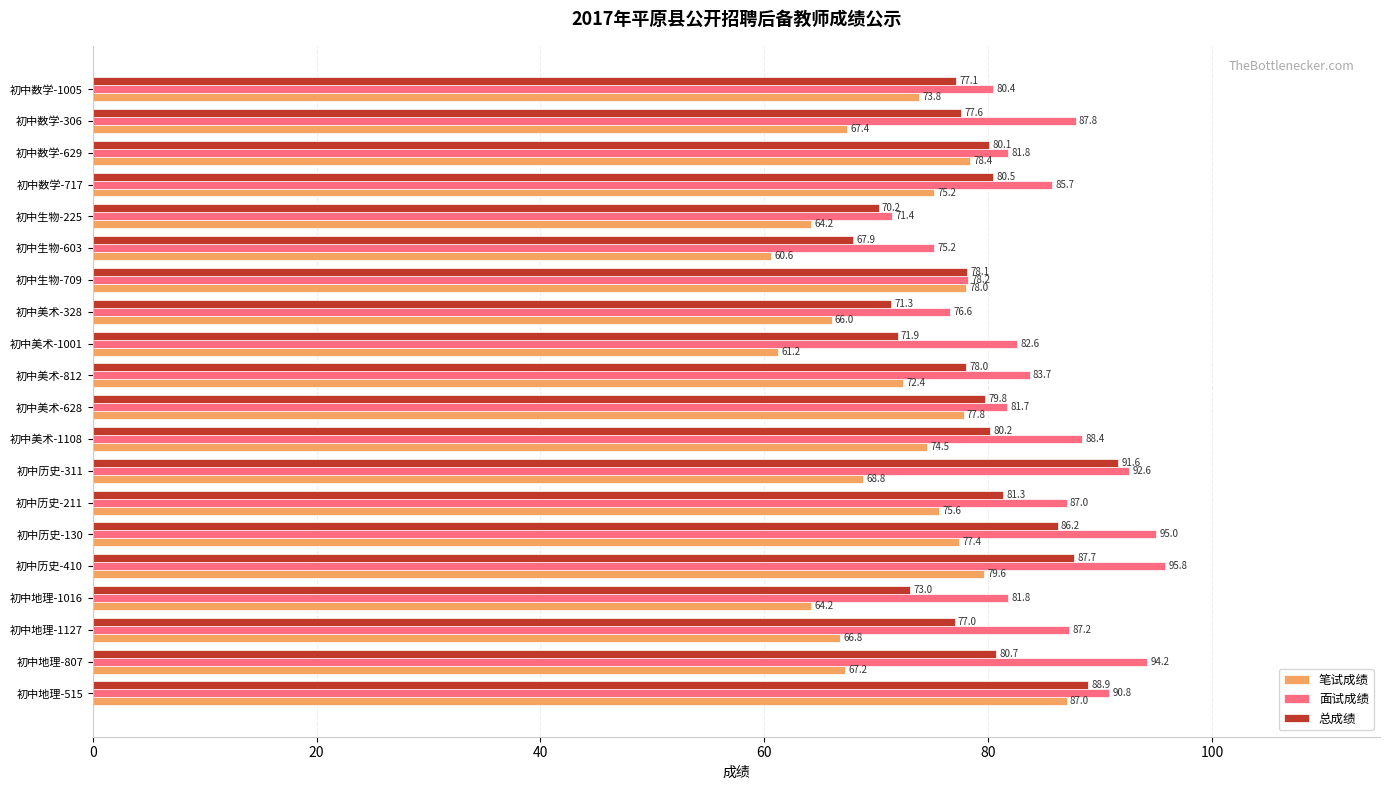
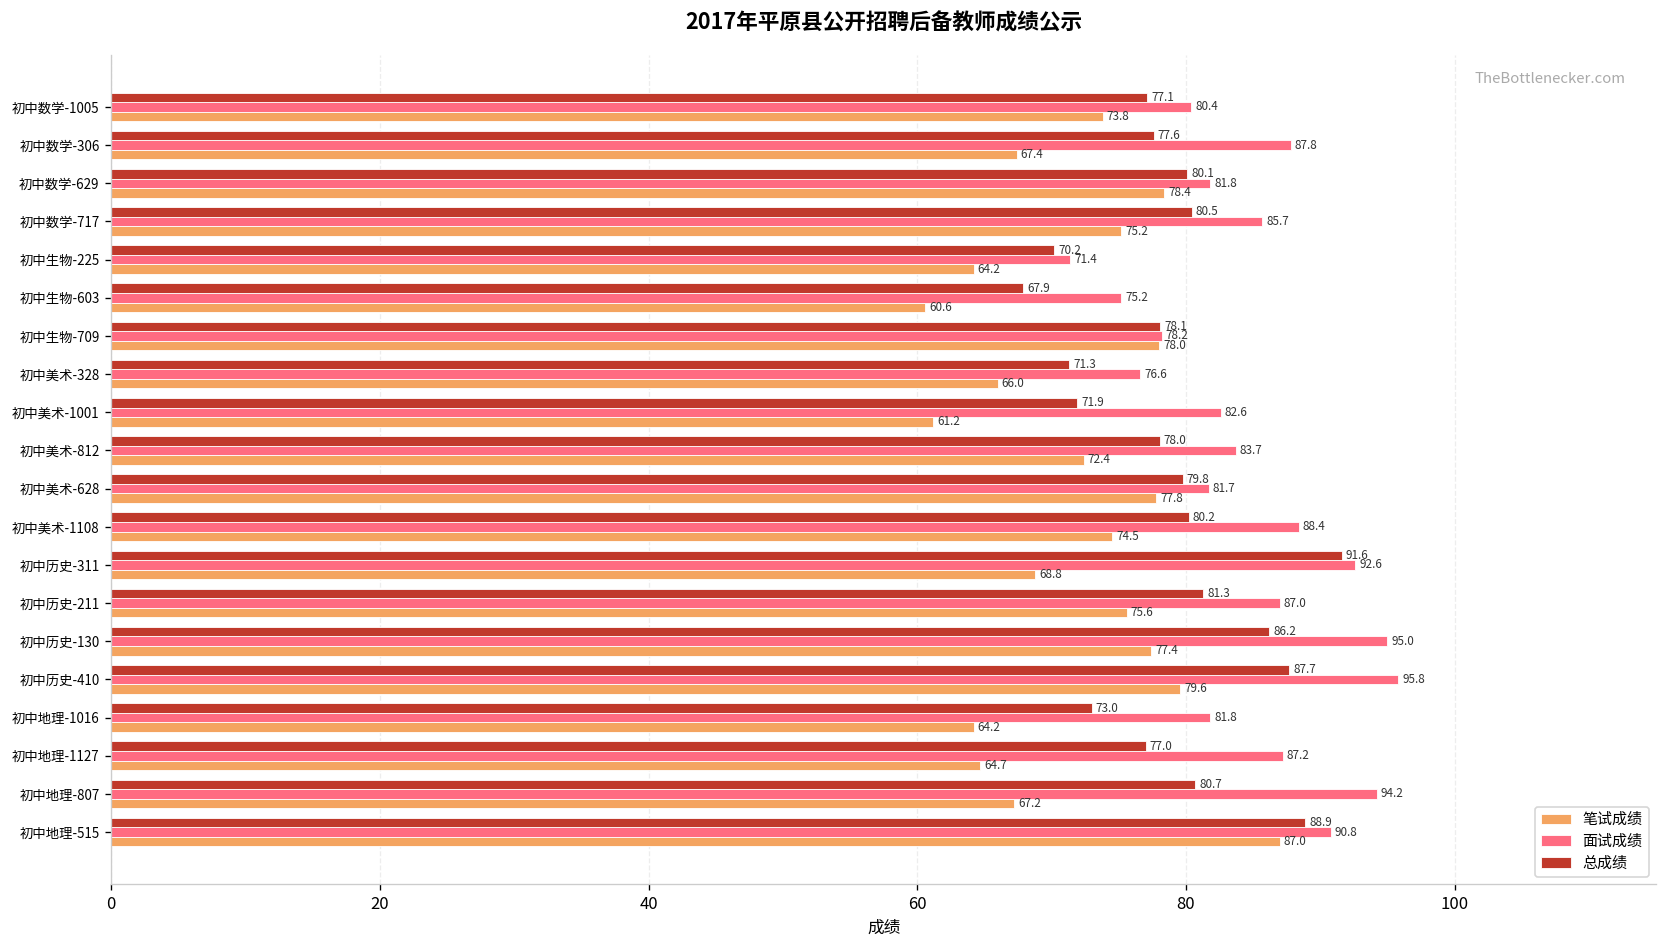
  {
    "笔试成绩": {
      "初中数学-1005": 73.8,
      "初中数学-306": 67.4,
      "初中数学-629": 78.4,
      "初中数学-717": 75.2,
      "初中生物-225": 64.2,
      "初中生物-603": 60.6,
      "初中美术-328": 66.0,
      "初中美术-1001": 61.2,
      "初中美术-812": 72.4,
      "初中美术-628": 77.8,
      "初中美术-1108": 74.5,
      "初中历史-311": 68.8,
      "初中历史-211": 75.6,
      "初中历史-130": 77.4,
      "初中历史-410": 79.6,
      "初中地理-1016": 64.2,
-     "初中地理-1127": 66.8,
+     "初中地理-1127": 64.7,
      "初中地理-807": 67.2,
      "初中地理-515": 87.0
    },
    "面试成绩": {
      "初中数学-1005": 80.4,
      "初中数学-306": 87.8,
      "初中数学-629": 81.8,
      "初中数学-717": 85.7,
      "初中生物-225": 71.4,
      "初中生物-603": 75.2,
      "初中美术-328": 76.6,
      "初中美术-1001": 82.6,
      "初中美术-812": 83.7,
      "初中美术-628": 81.7,
      "初中美术-1108": 88.4,
      "初中历史-311": 92.6,
      "初中历史-211": 87.0,
      "初中历史-130": 95.0,
      "初中历史-410": 95.8,
      "初中地理-1016": 81.8,
      "初中地理-1127": 87.2,
      "初中地理-807": 94.2,
      "初中地理-515": 90.8
    },
    "总成绩": {
      "初中数学-1005": 77.1,
      "初中数学-306": 77.6,
      "初中数学-629": 80.1,
      "初中数学-717": 80.5,
      "初中生物-225": 70.2,
      "初中生物-603": 67.9,
      "初中美术-328": 71.3,
      "初中美术-1001": 71.9,
      "初中美术-812": 78.0,
      "初中美术-628": 79.8,
      "初中美术-1108": 80.2,
      "初中历史-311": 91.6,
      "初中历史-211": 81.3,
      "初中历史-130": 86.2,
      "初中历史-410": 87.7,
      "初中地理-1016": 73.0,
      "初中地理-1127": 77.0,
      "初中地理-807": 80.7,
      "初中地理-515": 88.9
    }
  }
